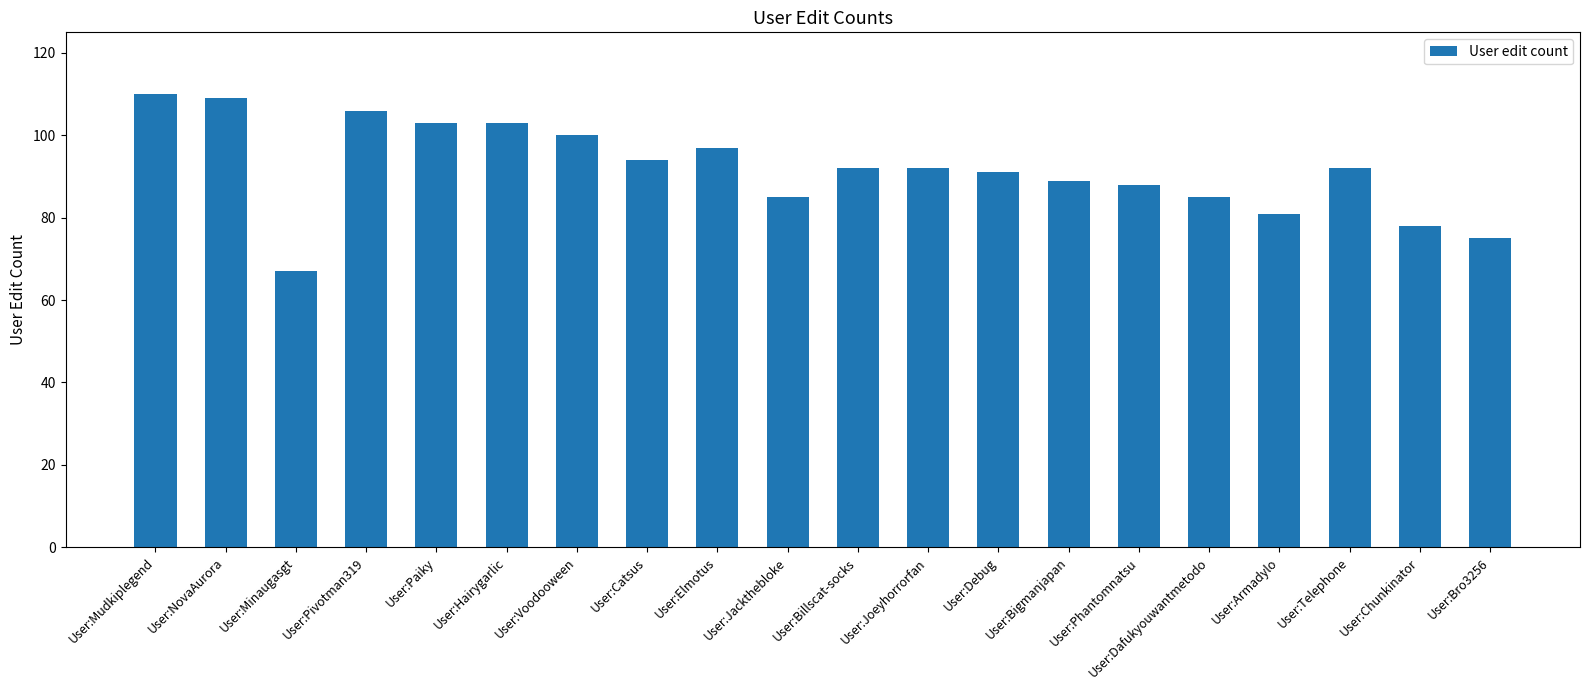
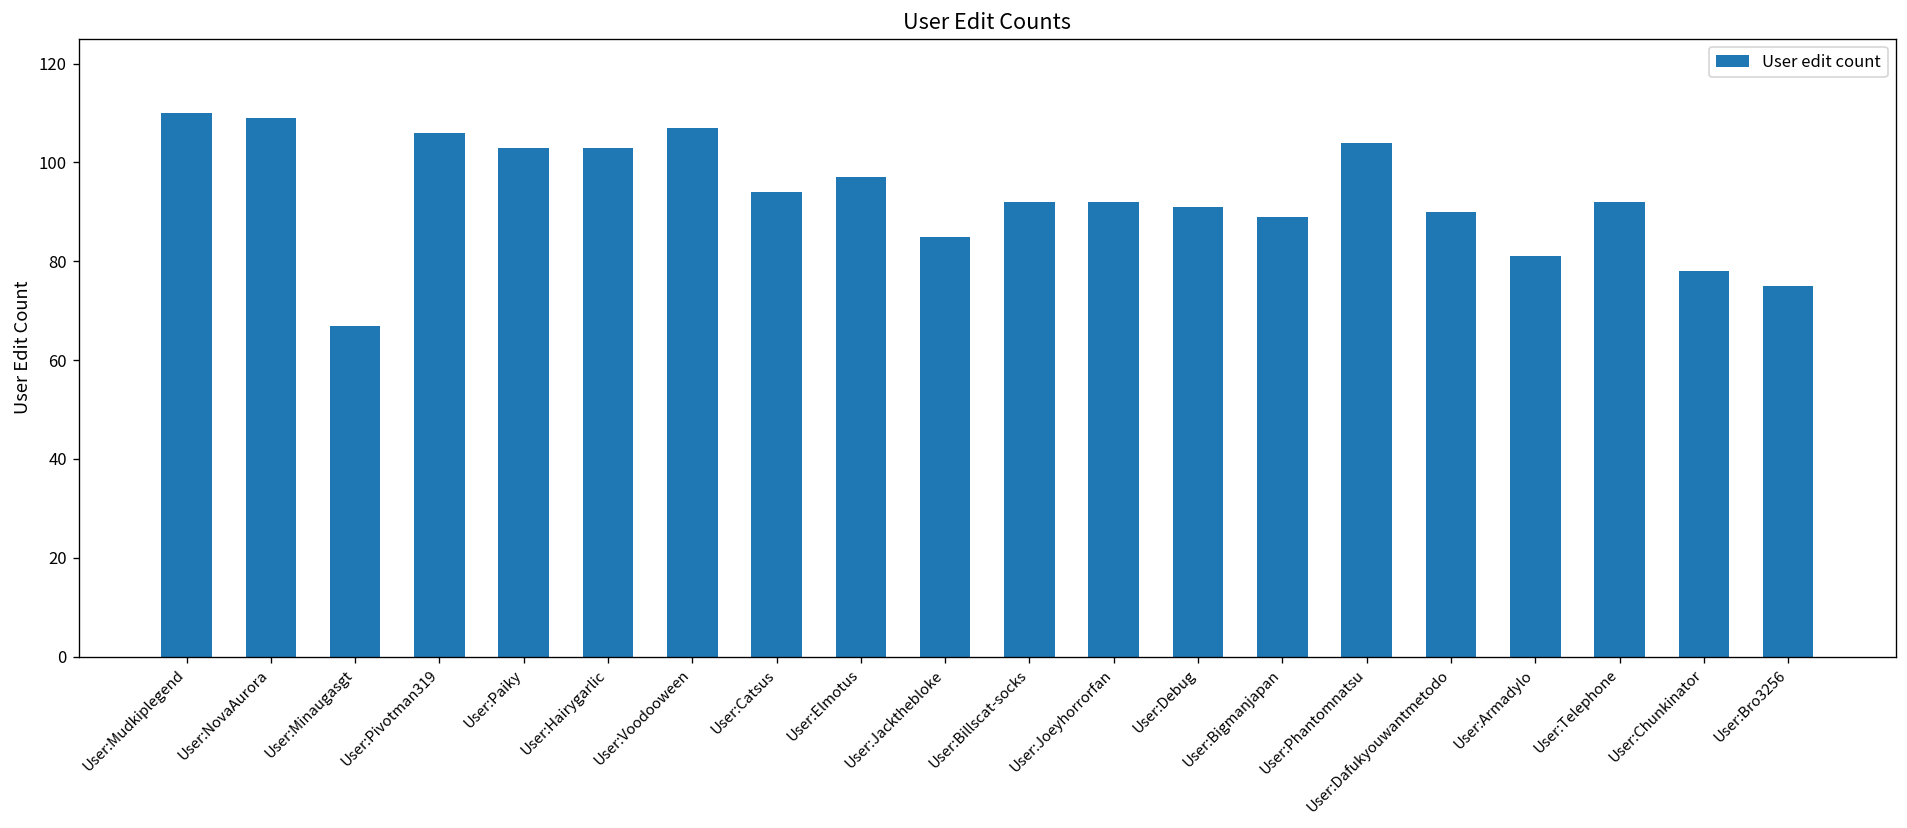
  {
    "User:Mudkiplegend": 110,
    "User:NovaAurora": 109,
    "User:Minaugasgt": 67,
    "User:Pivotman319": 106,
    "User:Paiky": 103,
    "User:Hairygarlic": 103,
-   "User:Voodooween": 100,
+   "User:Voodooween": 107,
    "User:Catsus": 94,
    "User:Elmotus": 97,
    "User:Jackthebloke": 85,
    "User:Billscat-socks": 92,
    "User:Joeyhorrorfan": 92,
    "User:Debug": 91,
    "User:Bigmanjapan": 89,
-   "User:Phantomnatsu": 88,
-   "User:Dafukyouwantmetodo": 85,
+   "User:Phantomnatsu": 104,
+   "User:Dafukyouwantmetodo": 90,
    "User:Armadylo": 81,
    "User:Telephone": 92,
    "User:Chunkinator": 78,
    "User:Bro3256": 75
  }
